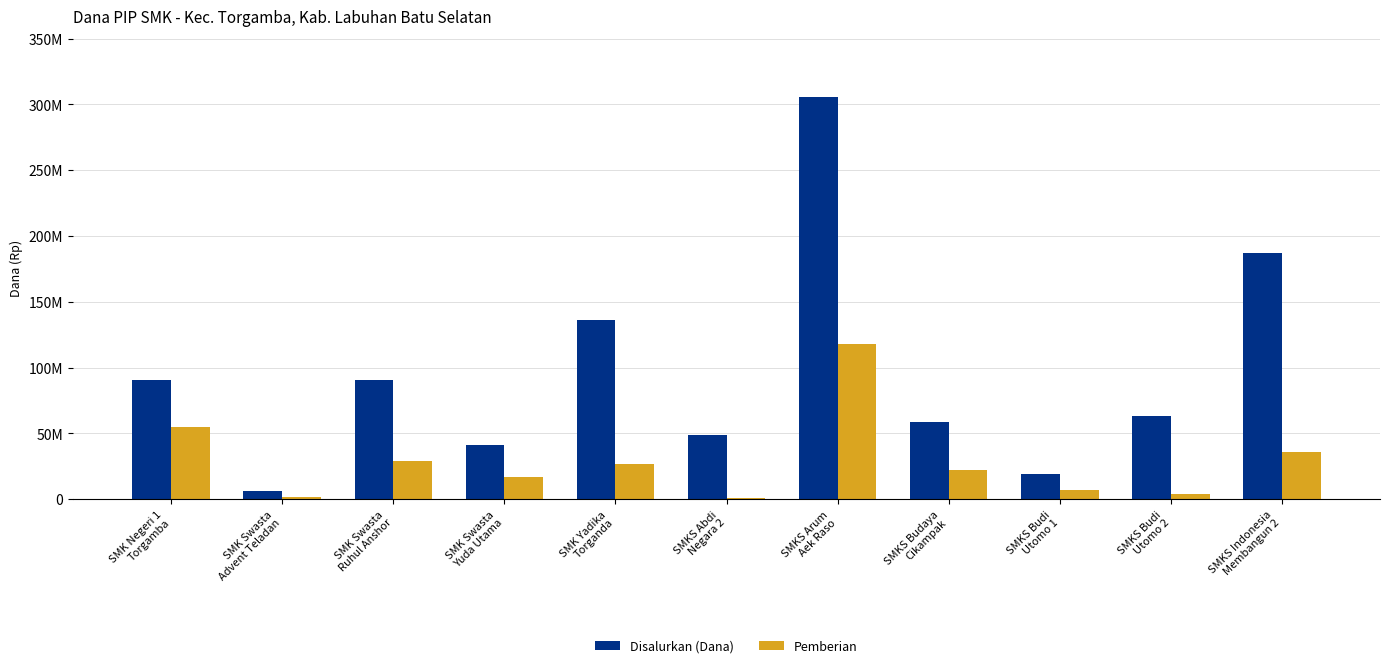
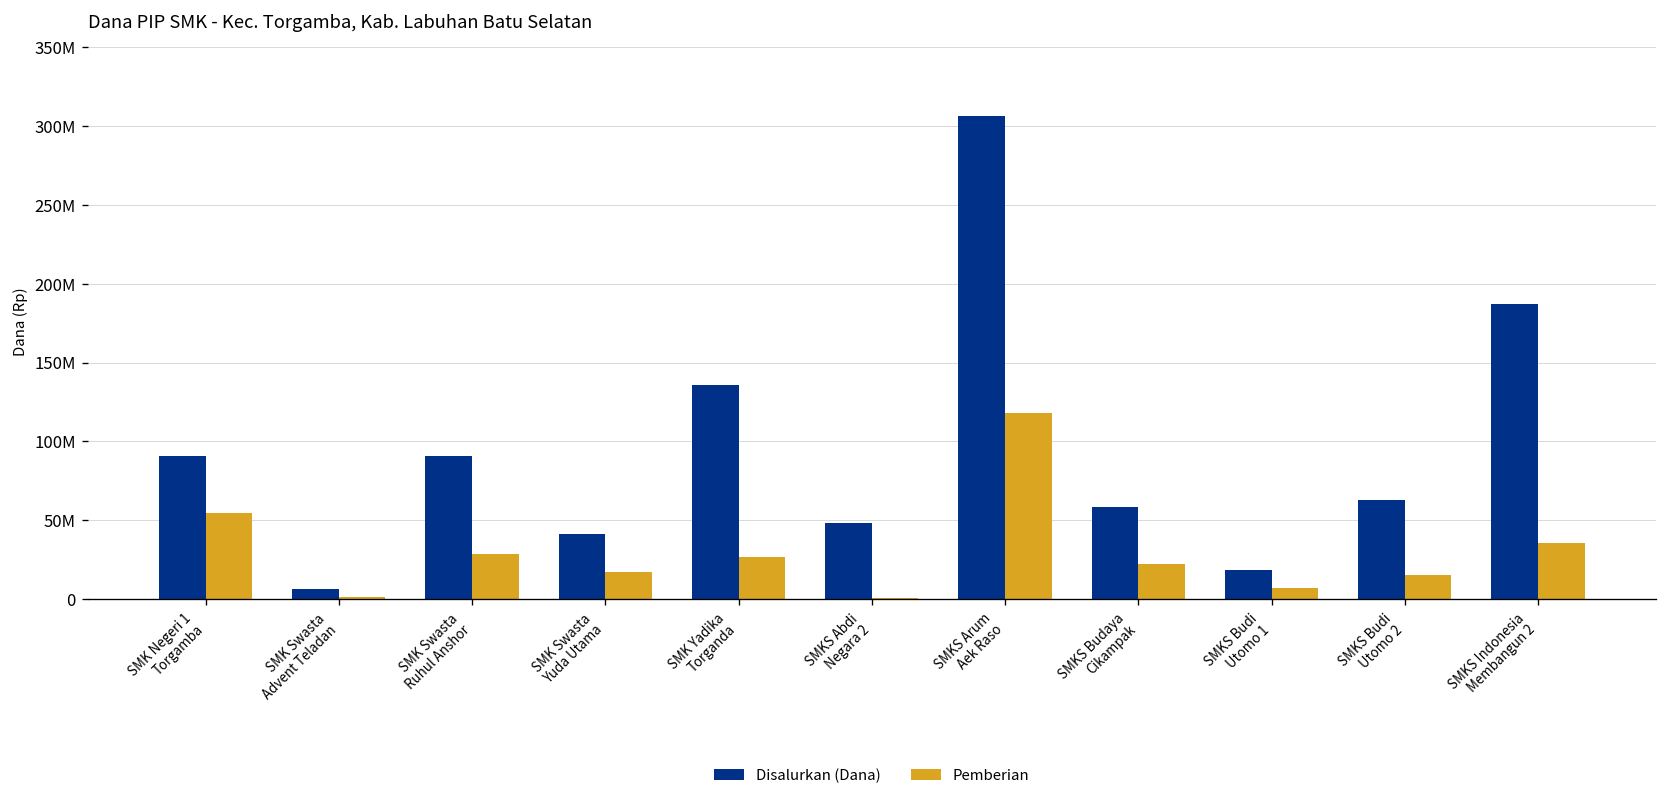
  {
    "Disalurkan (Dana)": {
      "SMK Negeri 1 Torgamba": 91000000,
      "SMK Swasta Advent Teladan": 6000000,
      "SMK Swasta Ruhul Anshor": 91000000,
      "SMK Swasta Yuda Utama": 41000000,
      "SMK Yadika Torganda": 136000000,
      "SMKS Abdi Negara 2": 49000000,
      "SMKS Arum Aek Raso": 306000000,
      "SMKS Budaya Cikampak": 59000000,
      "SMKS Budi Utomo 1": 19000000,
      "SMKS Budi Utomo 2": 63000000,
      "SMKS Indonesia Membangun 2": 187000000
    },
    "Pemberian": {
      "SMK Negeri 1 Torgamba": 55000000,
      "SMK Swasta Ruhul Anshor": 29000000,
      "SMK Swasta Yuda Utama": 17000000,
      "SMK Yadika Torganda": 27000000,
      "SMKS Arum Aek Raso": 118000000,
      "SMKS Budaya Cikampak": 23000000,
      "SMKS Budi Utomo 1": 7000000,
-     "SMKS Budi Utomo 2": 4000000,
+     "SMKS Budi Utomo 2": 15000000,
      "SMKS Indonesia Membangun 2": 36000000
    }
  }
